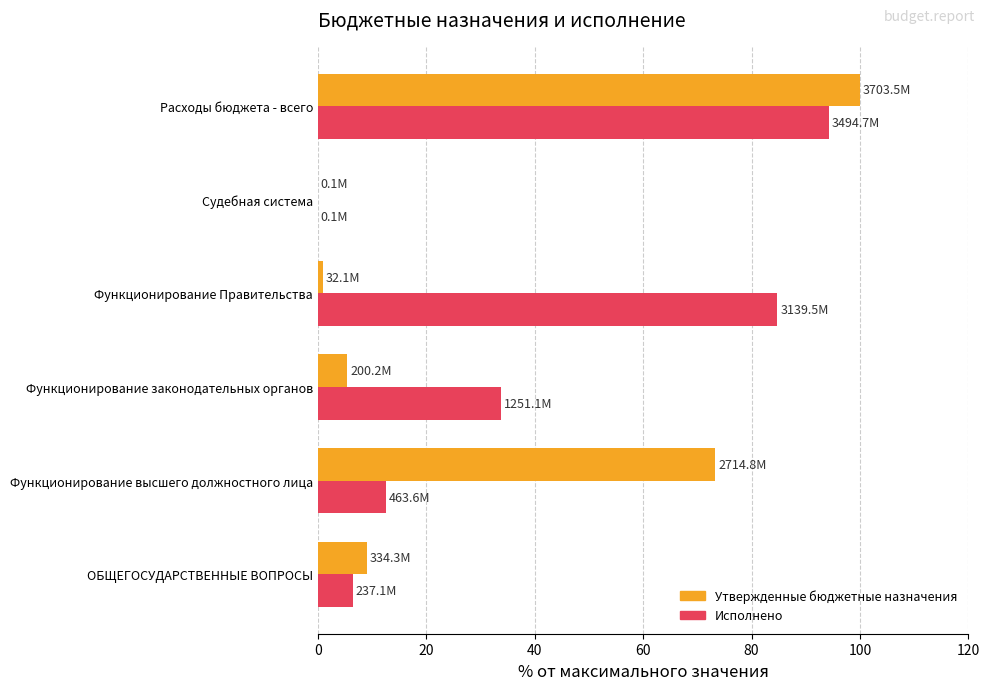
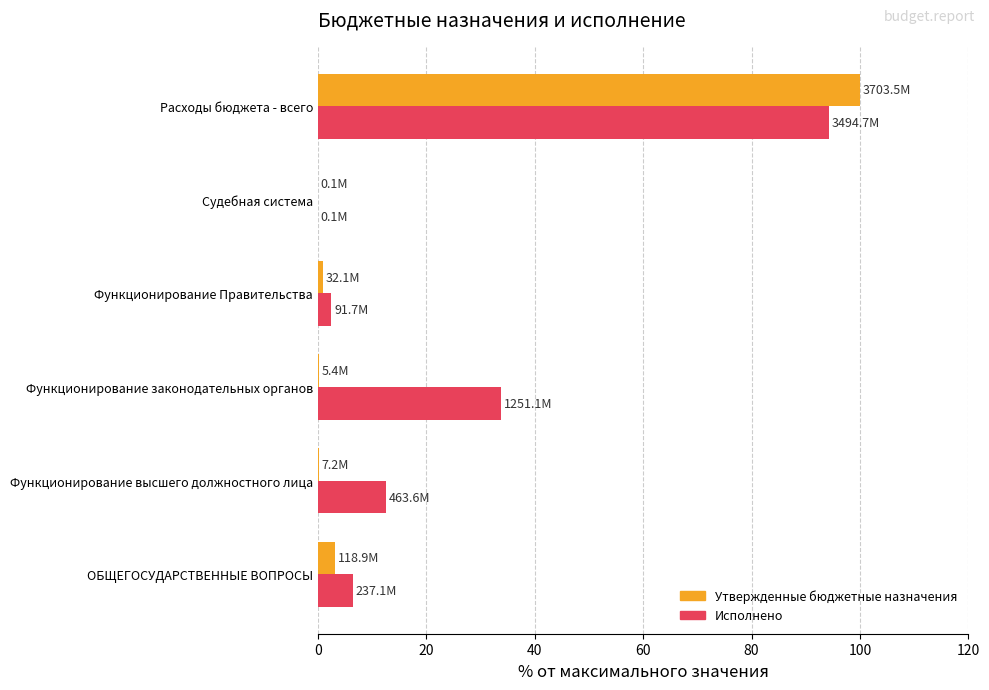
  {
    "Утвержденные бюджетные назначения": {
-     "Функционирование законодательных органов": "200.2M",
-     "Функционирование высшего должностного лица": "2714.8M",
-     "ОБЩЕГОСУДАРСТВЕННЫЕ ВОПРОСЫ": "334.3M"
+     "Функционирование законодательных органов": "5.4M",
+     "Функционирование высшего должностного лица": "7.2M",
+     "ОБЩЕГОСУДАРСТВЕННЫЕ ВОПРОСЫ": "118.9M"
    },
    "Исполнено": {
-     "Функционирование Правительства": "3139.5M"
+     "Функционирование Правительства": "91.7M"
    }
  }
